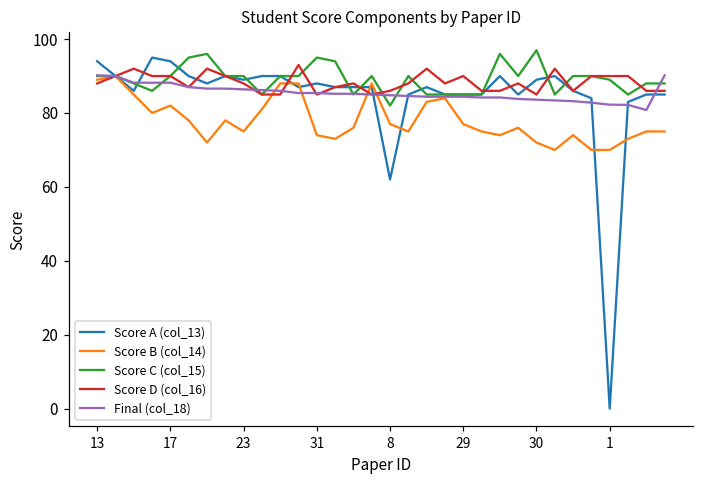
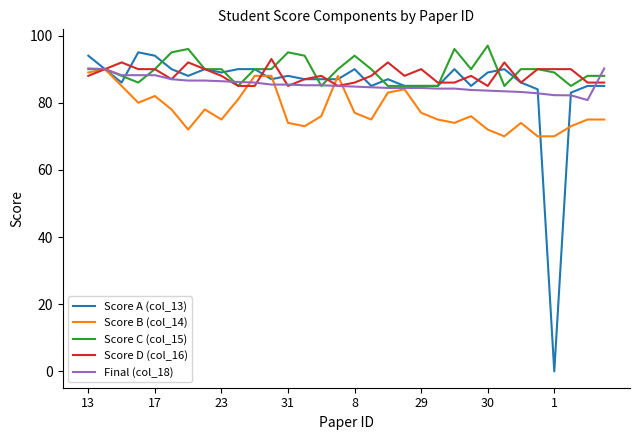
  {
    "Score A (col_13)": {
-     "8": 62
+     "8": 90
    },
    "Score B (col_14)": {
      "8": 77
    },
    "Score C (col_15)": {
-     "8": 82
+     "8": 94
    },
    "Score D (col_16)": {
      "8": 86
    },
    "Final (col_18)": {
      "8": 85
    }
  }
